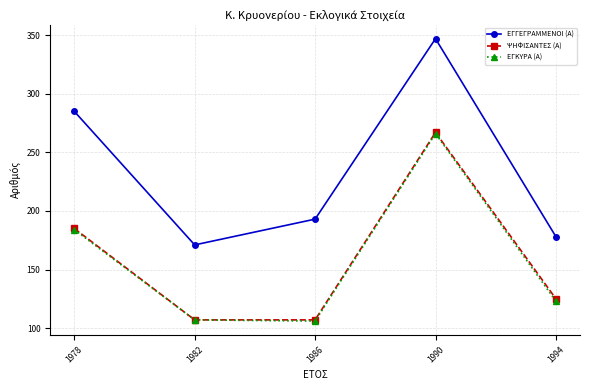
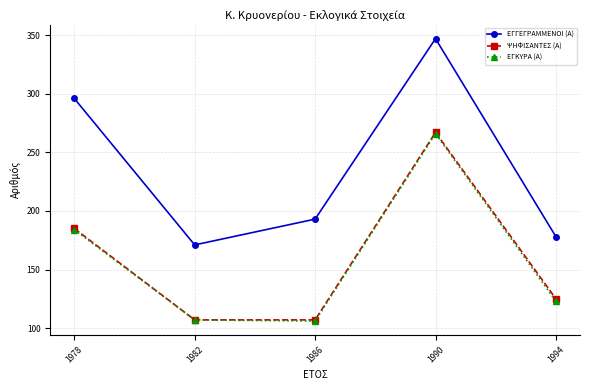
  {
    "ΕΓΓΕΓΡΑΜΜΕΝΟΙ (Α)": {
-     "1978": 285,
+     "1978": 296,
      "1982": 171,
      "1986": 193,
      "1990": 347,
      "1994": 178
    }
  }
